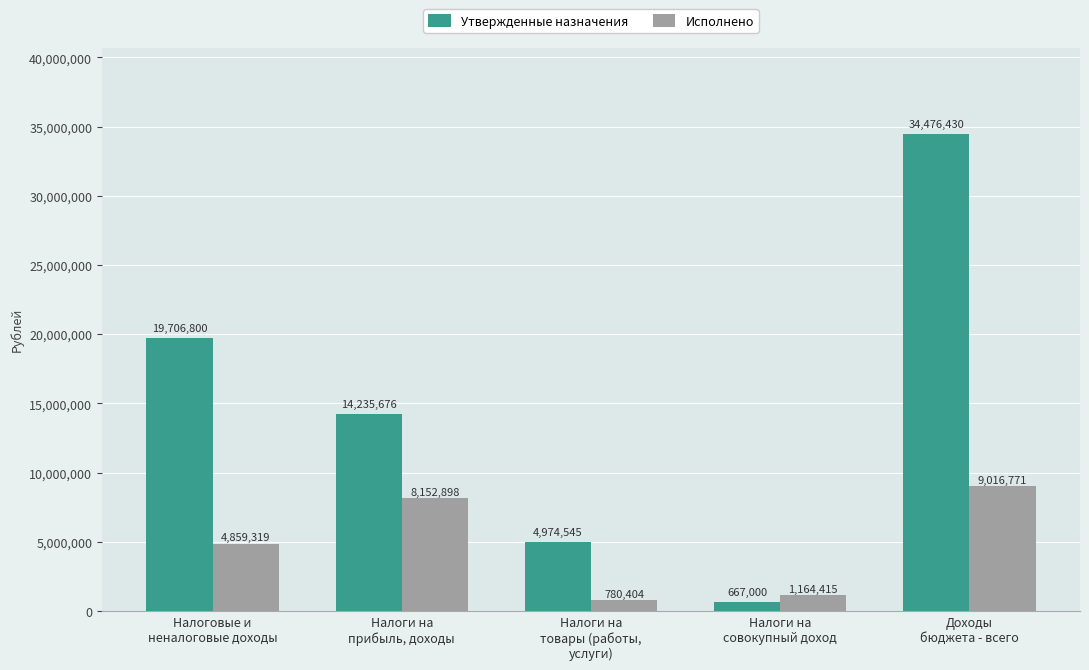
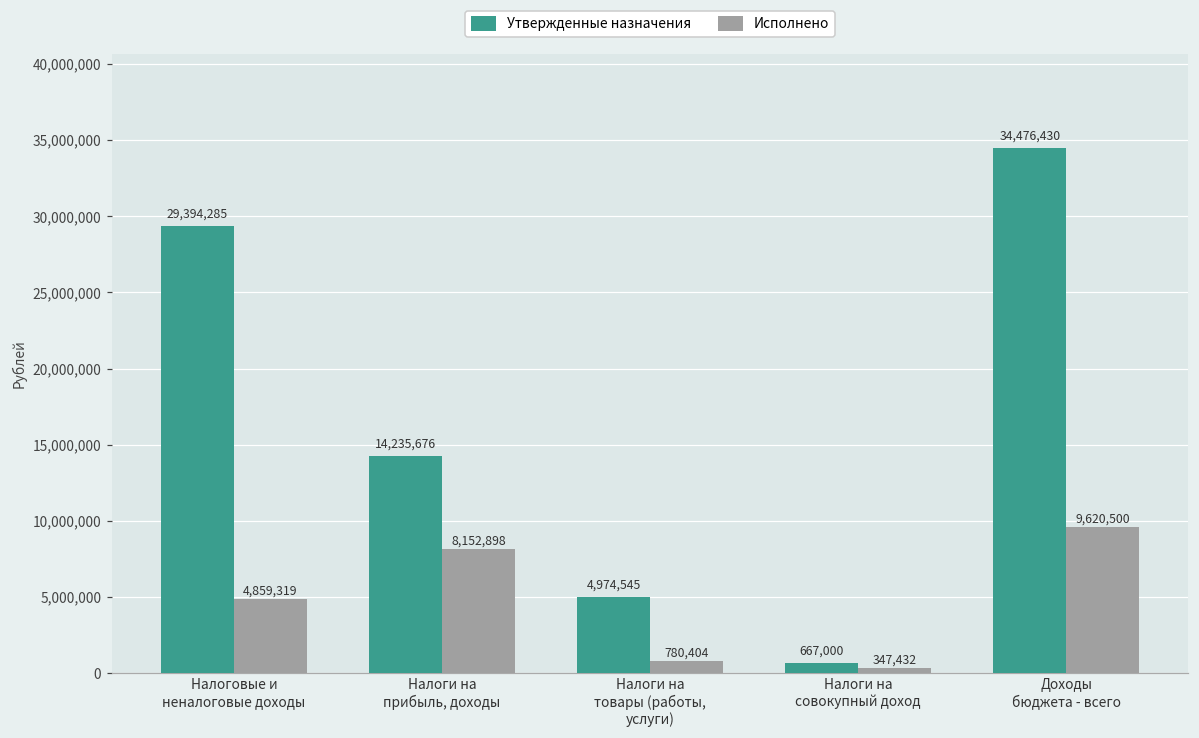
  {
    "Утвержденные назначения": {
-     "Налоговые и неналоговые доходы": "19,706,800",
+     "Налоговые и неналоговые доходы": "29,394,285",
      "Налоги на прибыль, доходы": "14,235,676",
      "Налоги на товары (работы, услуги)": "4,974,545",
      "Налоги на совокупный доход": "667,000",
      "Доходы бюджета - всего": "34,476,430"
    },
    "Исполнено": {
      "Налоговые и неналоговые доходы": "4,859,319",
      "Налоги на прибыль, доходы": "8,152,898",
      "Налоги на товары (работы, услуги)": "780,404",
-     "Налоги на совокупный доход": "1,164,415",
-     "Доходы бюджета - всего": "9,016,771"
+     "Налоги на совокупный доход": "347,432",
+     "Доходы бюджета - всего": "9,620,500"
    }
  }
